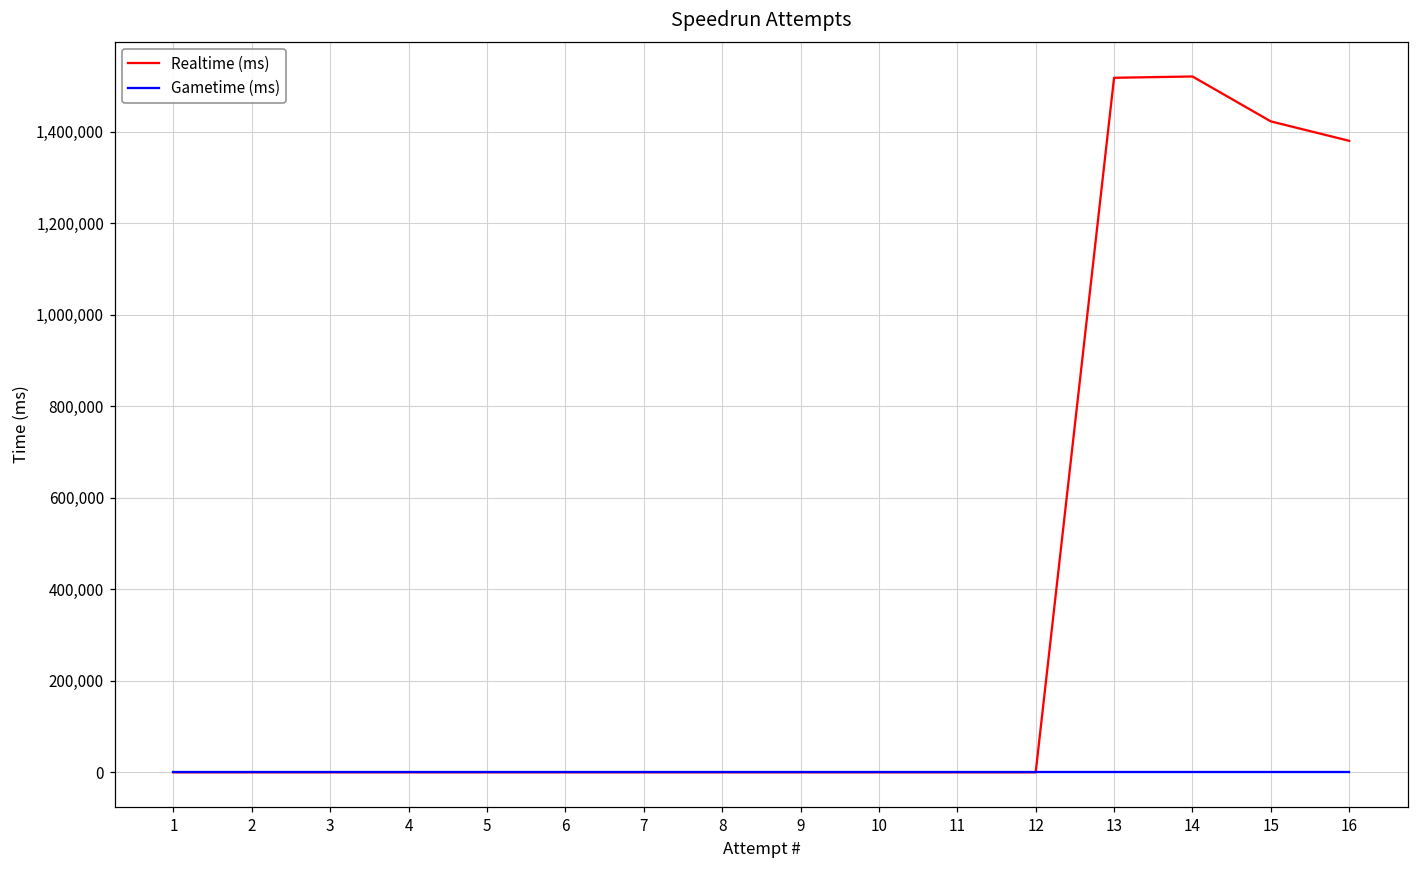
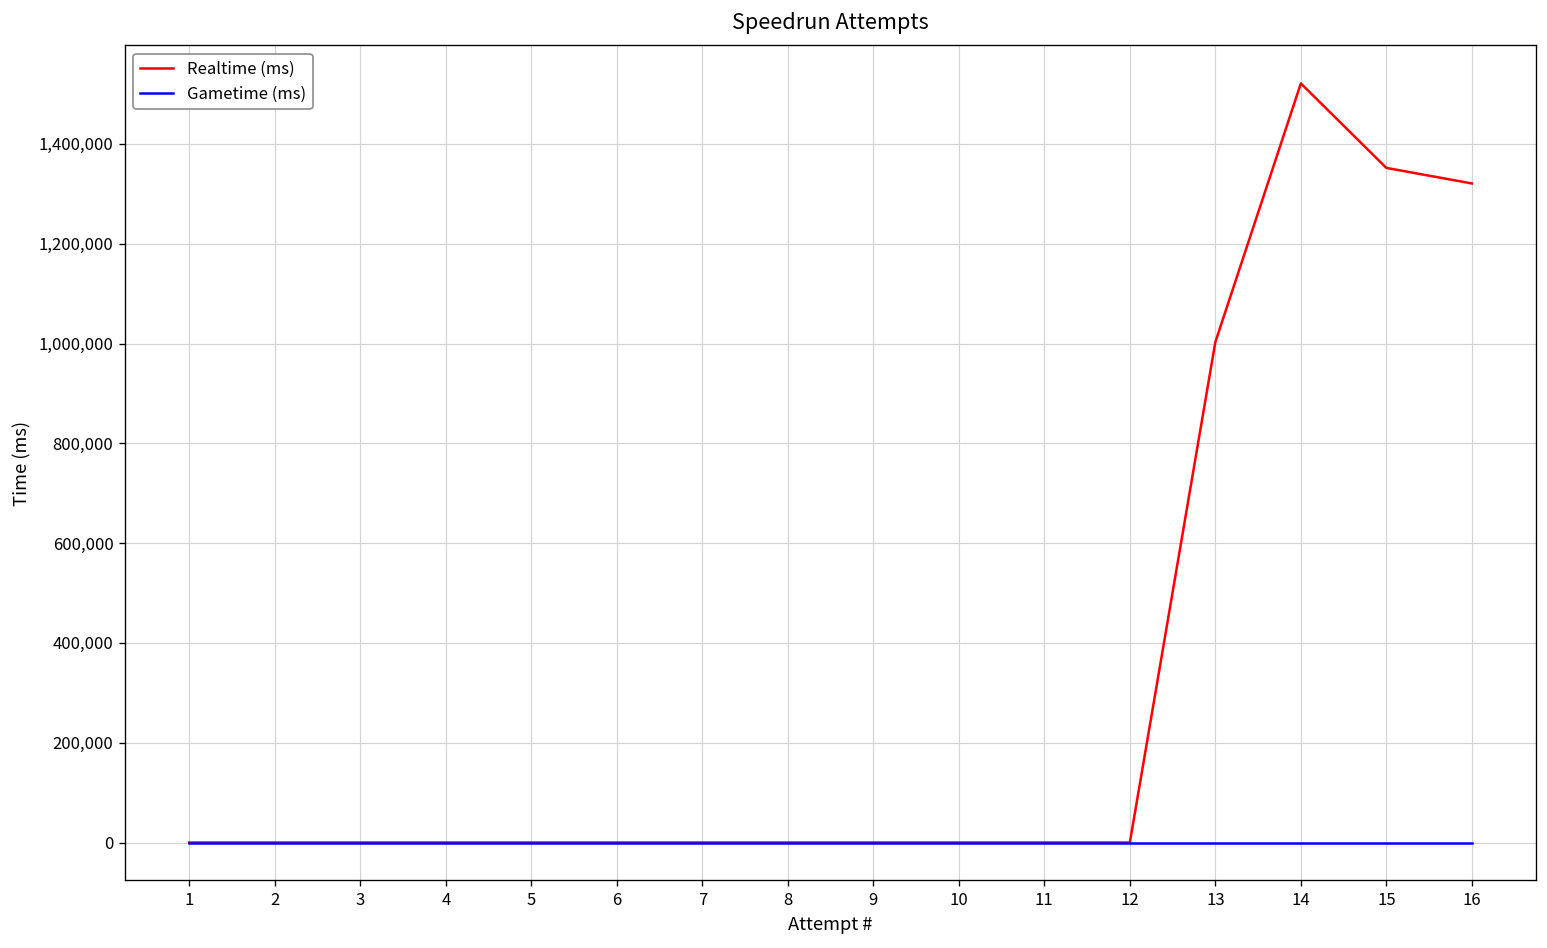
  {
    "Realtime (ms)": {
-     "13": "1,520,000",
+     "13": "1,000,000",
      "14": "1,520,000",
-     "15": "1,420,000",
-     "16": "1,380,000"
+     "15": "1,350,000",
+     "16": "1,320,000"
    },
    "Gametime (ms)": {
      "13": "0",
      "14": "0",
      "15": "0",
      "16": "0"
    }
  }
